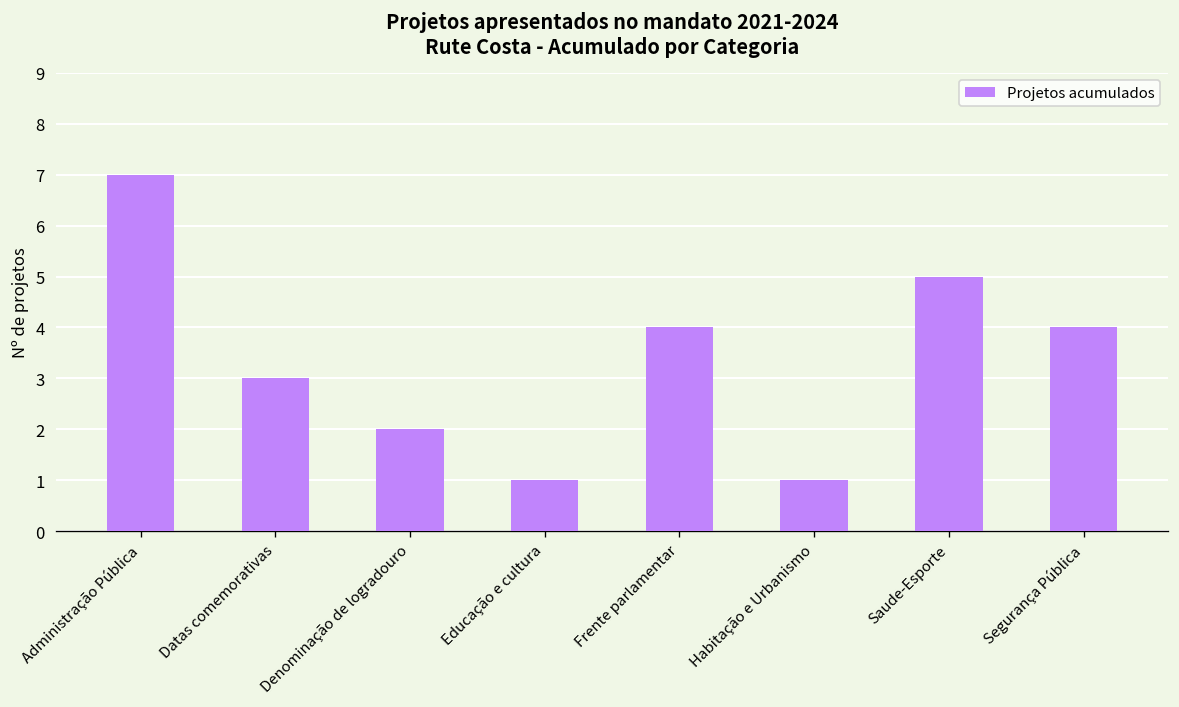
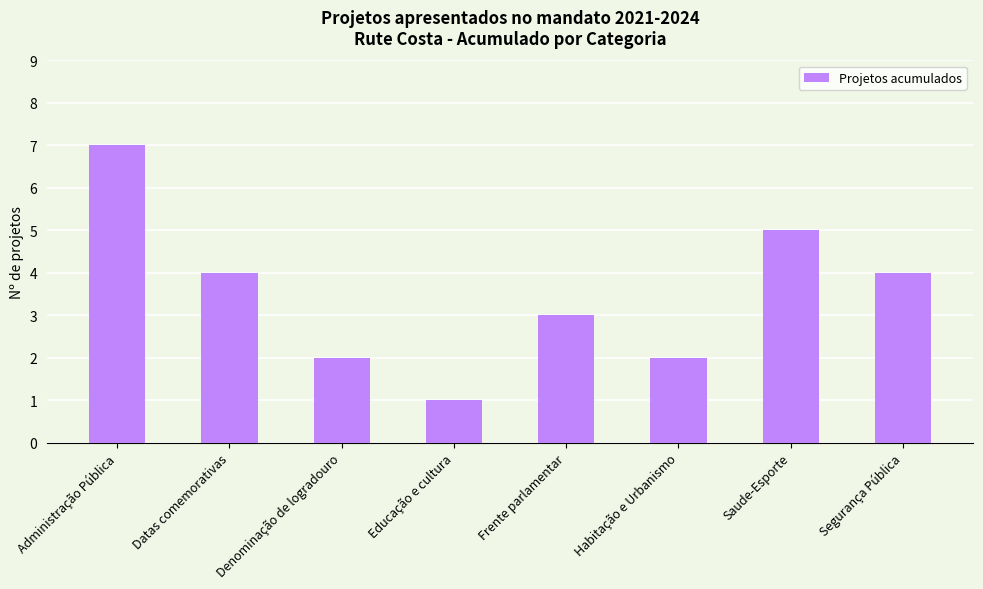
  {
    "Administração Pública": 7,
-   "Datas comemorativas": 3,
+   "Datas comemorativas": 4,
    "Denominação de logradouro": 2,
    "Educação e cultura": 1,
-   "Frente parlamentar": 4,
-   "Habitação e Urbanismo": 1,
+   "Frente parlamentar": 3,
+   "Habitação e Urbanismo": 2,
    "Saude-Esporte": 5,
    "Segurança Pública": 4
  }
